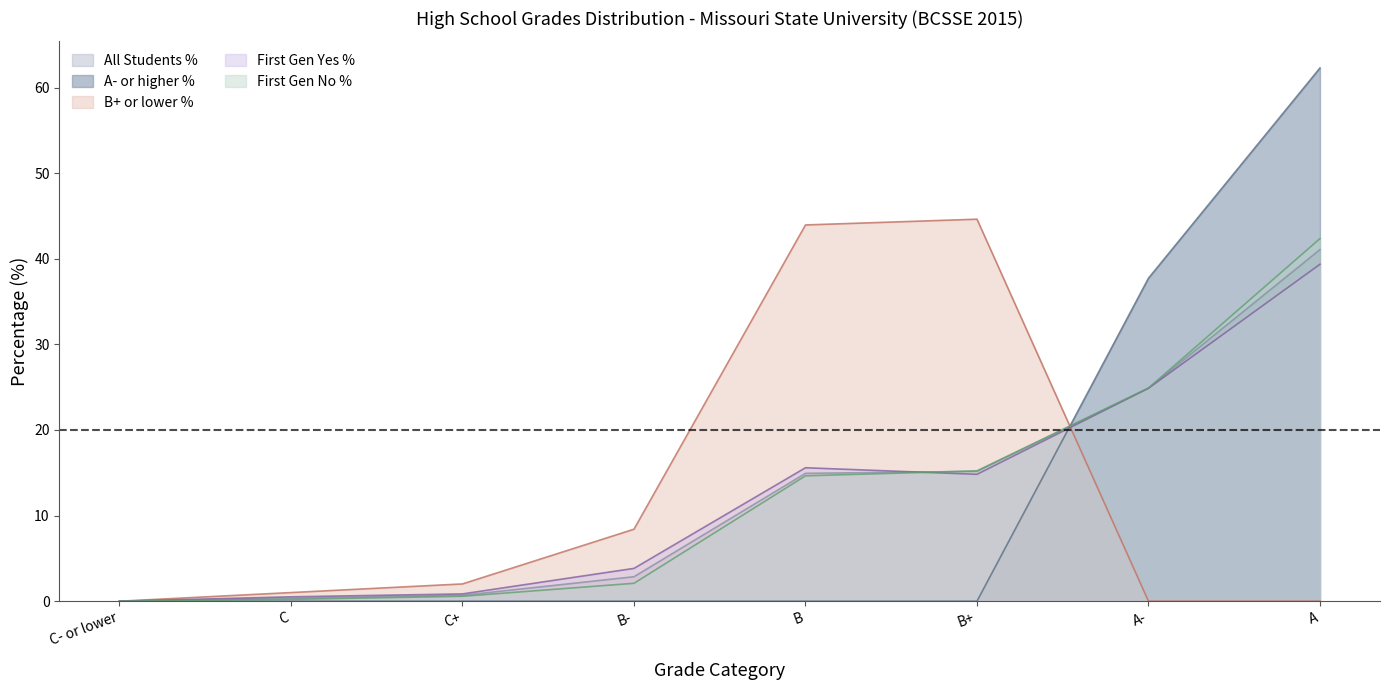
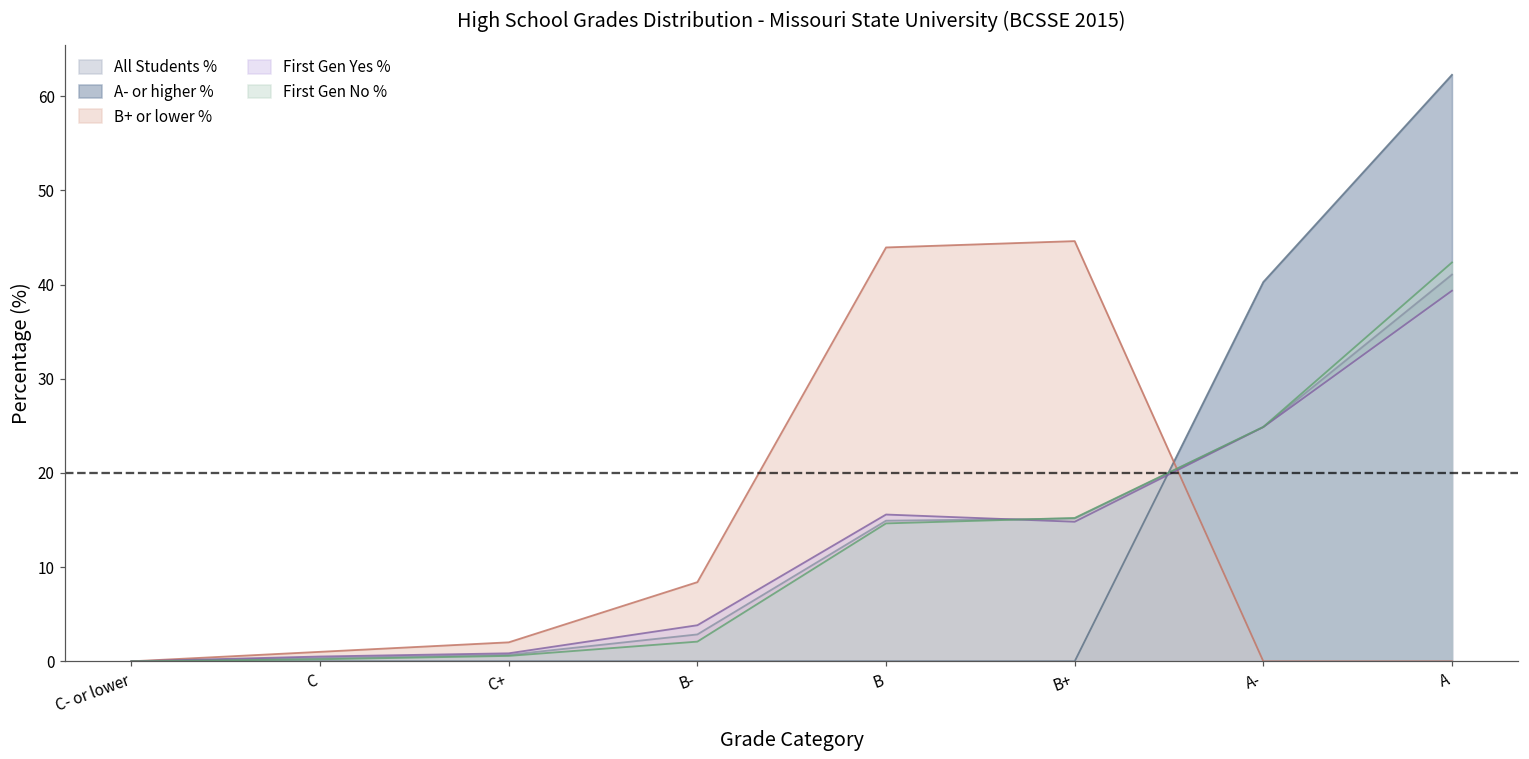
  {
    "A- or higher %": {
      "C+": 0,
      "B-": 0,
      "B": 0,
      "B+": 0,
-     "A-": 38,
+     "A-": 40,
      "A": 62
    }
  }
